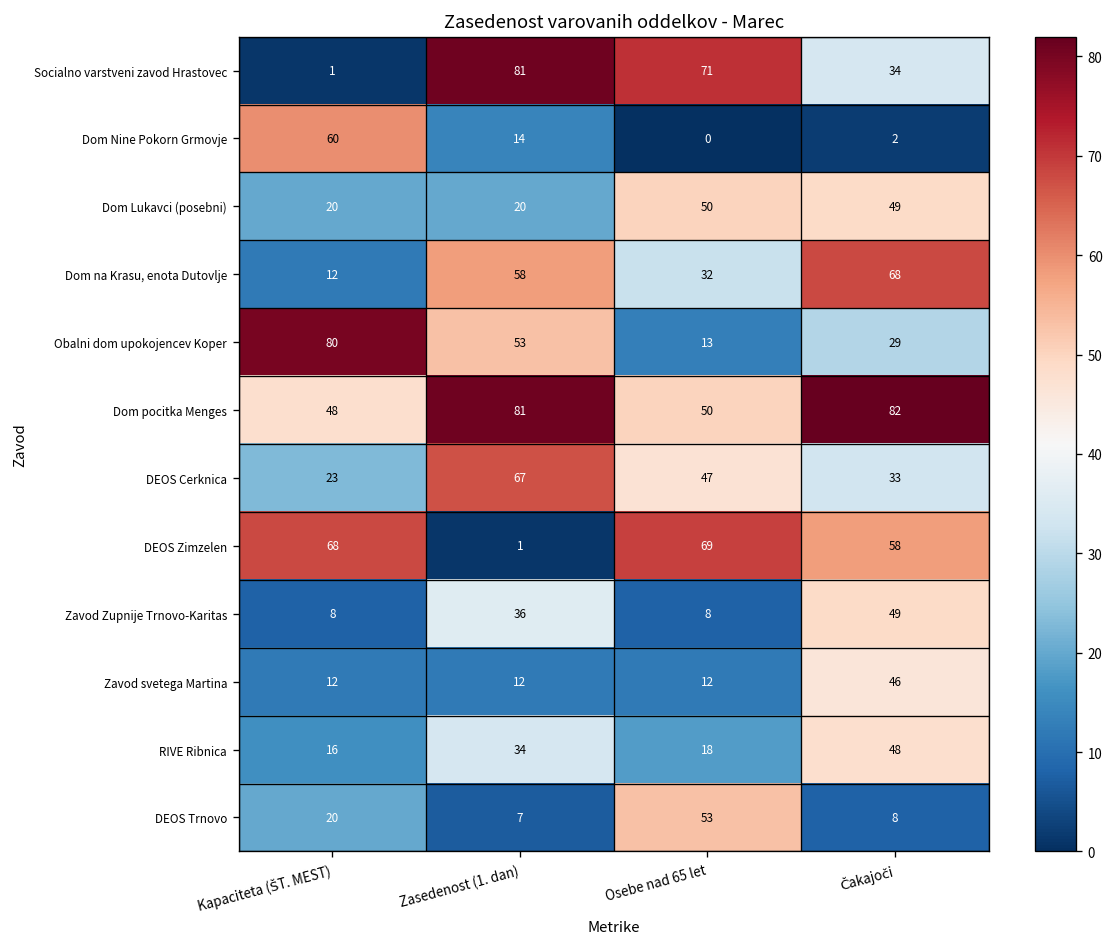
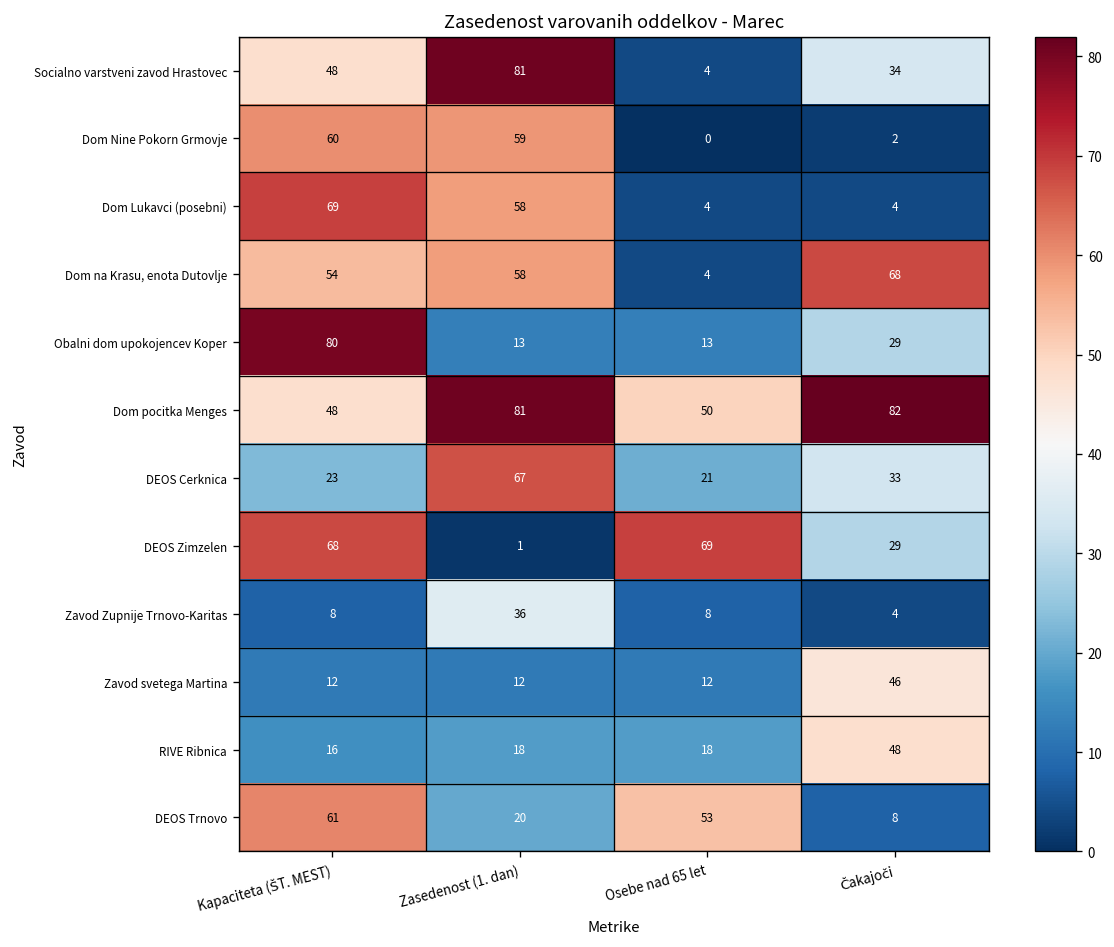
  {
    "Socialno varstveni zavod Hrastovec": {
-     "Kapaciteta (ŠT. MEST)": 1,
+     "Kapaciteta (ŠT. MEST)": 48,
      "Zasedenost (1. dan)": 81,
-     "Osebe nad 65 let": 71,
+     "Osebe nad 65 let": 4,
      "Čakajoči": 34
    },
    "Dom Nine Pokorn Grmovje": {
      "Kapaciteta (ŠT. MEST)": 60,
-     "Zasedenost (1. dan)": 14,
+     "Zasedenost (1. dan)": 59,
      "Osebe nad 65 let": 0,
      "Čakajoči": 2
    },
    "Dom Lukavci (posebni)": {
-     "Kapaciteta (ŠT. MEST)": 20,
-     "Zasedenost (1. dan)": 20,
-     "Osebe nad 65 let": 50,
-     "Čakajoči": 49
+     "Kapaciteta (ŠT. MEST)": 69,
+     "Zasedenost (1. dan)": 58,
+     "Osebe nad 65 let": 4,
+     "Čakajoči": 4
    },
    "Dom na Krasu, enota Dutovlje": {
-     "Kapaciteta (ŠT. MEST)": 12,
+     "Kapaciteta (ŠT. MEST)": 54,
      "Zasedenost (1. dan)": 58,
-     "Osebe nad 65 let": 32,
+     "Osebe nad 65 let": 4,
      "Čakajoči": 68
    },
    "Obalni dom upokojencev Koper": {
      "Kapaciteta (ŠT. MEST)": 80,
-     "Zasedenost (1. dan)": 53,
+     "Zasedenost (1. dan)": 13,
      "Osebe nad 65 let": 13,
      "Čakajoči": 29
    },
    "Dom pocitka Menges": {
      "Kapaciteta (ŠT. MEST)": 48,
      "Zasedenost (1. dan)": 81,
      "Osebe nad 65 let": 50,
      "Čakajoči": 82
    },
    "DEOS Cerknica": {
      "Kapaciteta (ŠT. MEST)": 23,
      "Zasedenost (1. dan)": 67,
-     "Osebe nad 65 let": 47,
+     "Osebe nad 65 let": 21,
      "Čakajoči": 33
    },
    "DEOS Zimzelen": {
      "Kapaciteta (ŠT. MEST)": 68,
      "Zasedenost (1. dan)": 1,
      "Osebe nad 65 let": 69,
-     "Čakajoči": 58
+     "Čakajoči": 29
    },
    "Zavod Zupnije Trnovo-Karitas": {
      "Kapaciteta (ŠT. MEST)": 8,
      "Zasedenost (1. dan)": 36,
      "Osebe nad 65 let": 8,
-     "Čakajoči": 49
+     "Čakajoči": 4
    },
    "Zavod svetega Martina": {
      "Kapaciteta (ŠT. MEST)": 12,
      "Zasedenost (1. dan)": 12,
      "Osebe nad 65 let": 12,
      "Čakajoči": 46
    },
    "RIVE Ribnica": {
      "Kapaciteta (ŠT. MEST)": 16,
-     "Zasedenost (1. dan)": 34,
+     "Zasedenost (1. dan)": 18,
      "Osebe nad 65 let": 18,
      "Čakajoči": 48
    },
    "DEOS Trnovo": {
-     "Kapaciteta (ŠT. MEST)": 20,
-     "Zasedenost (1. dan)": 7,
+     "Kapaciteta (ŠT. MEST)": 61,
+     "Zasedenost (1. dan)": 20,
      "Osebe nad 65 let": 53,
      "Čakajoči": 8
    }
  }
